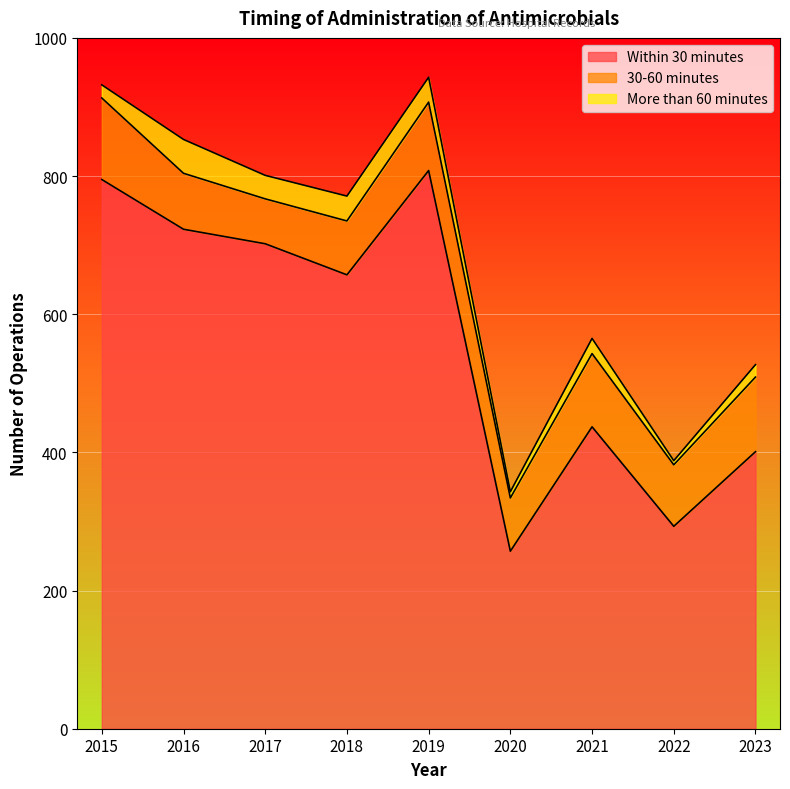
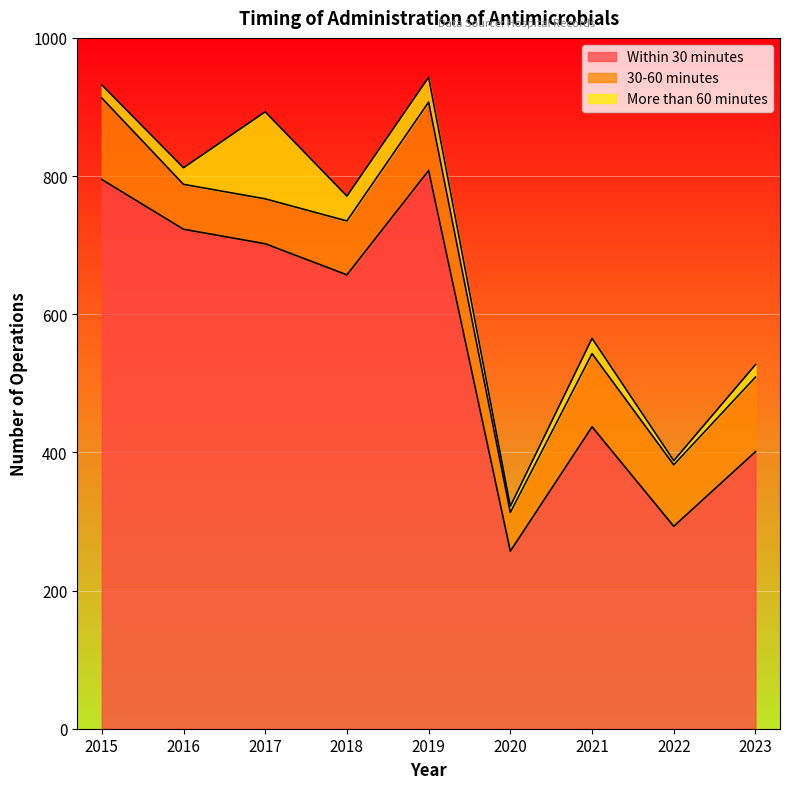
  {
    "Within 30 minutes": {
      "2015": 800,
      "2016": 720,
      "2017": 700,
      "2018": 660,
      "2019": 810,
      "2020": 260,
      "2021": 440,
      "2022": 290,
      "2023": 400
    },
    "30-60 minutes": {
      "2015": 120,
-     "2016": 80,
+     "2016": 70,
      "2017": 70,
      "2018": 80,
      "2019": 100,
-     "2020": 80,
+     "2020": 60,
      "2021": 110,
      "2022": 90,
      "2023": 110
    },
    "More than 60 minutes": {
      "2015": 20,
-     "2016": 50,
-     "2017": 30,
+     "2016": 20,
+     "2017": 130,
      "2018": 40,
      "2019": 40,
      "2020": 10,
      "2021": 20,
      "2022": 10,
      "2023": 20
    }
  }
